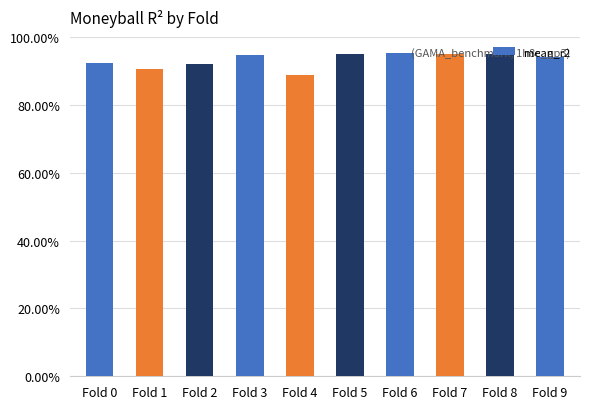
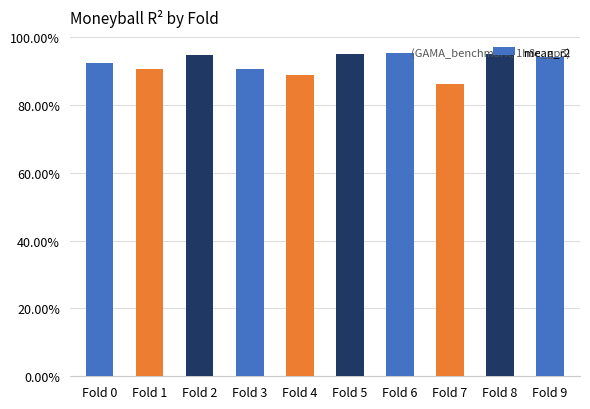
  {
    "Fold 0": "92%",
    "Fold 1": "91%",
-   "Fold 2": "92%",
-   "Fold 3": "95%",
+   "Fold 2": "95%",
+   "Fold 3": "90%",
    "Fold 4": "89%",
    "Fold 5": "95%",
    "Fold 6": "95%",
-   "Fold 7": "95%"
+   "Fold 7": "86%"
  }
